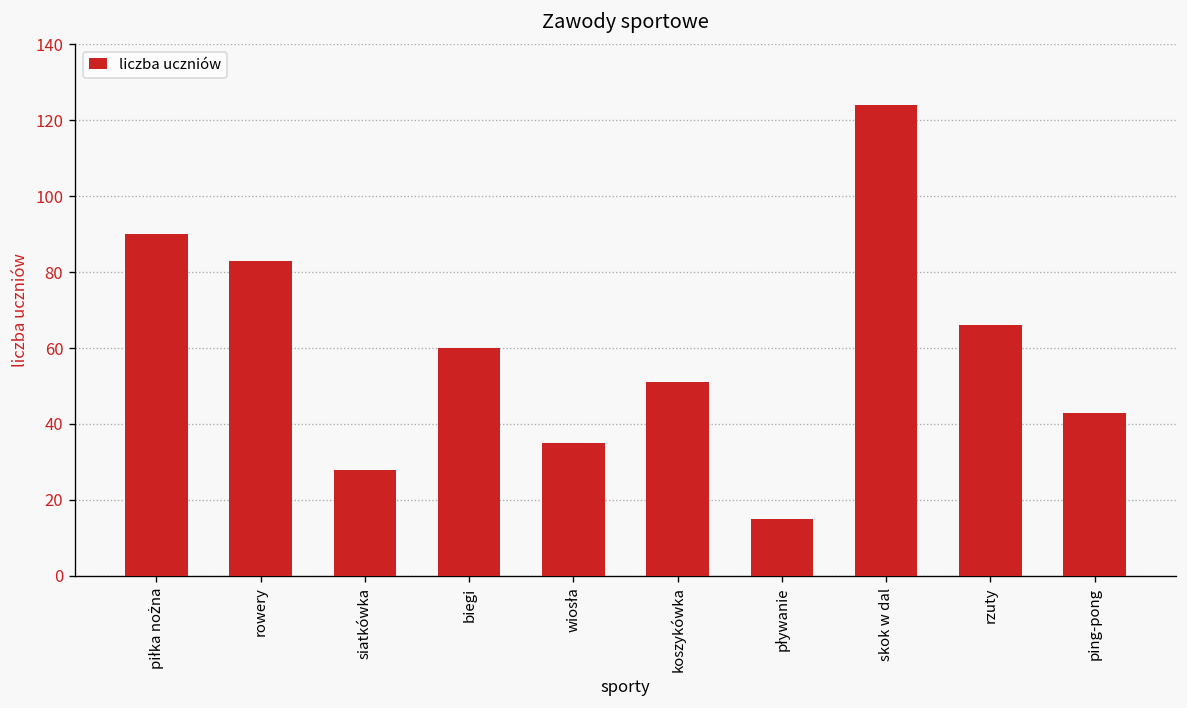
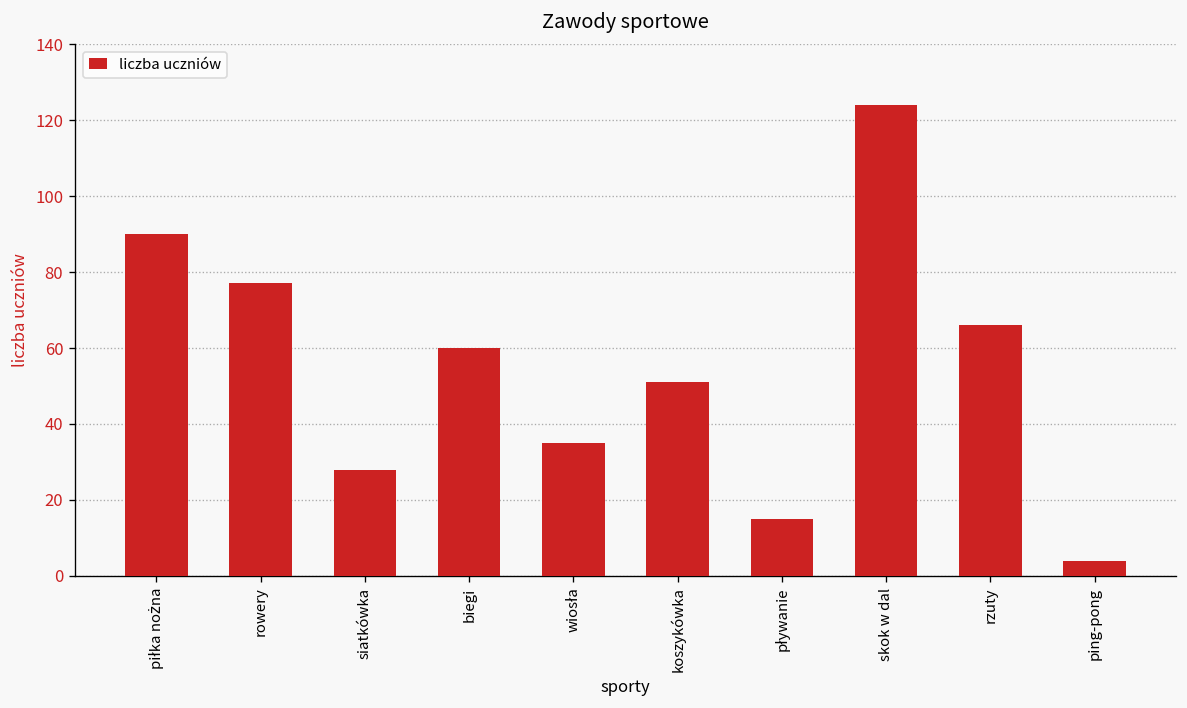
  {
    "piłka nożna": 90,
-   "rowery": 83,
+   "rowery": 77,
    "siatkówka": 28,
    "biegi": 60,
    "wiosła": 35,
    "koszykówka": 51,
    "pływanie": 15,
    "skok w dal": 124,
    "rzuty": 66,
-   "ping-pong": 43
+   "ping-pong": 4
  }
